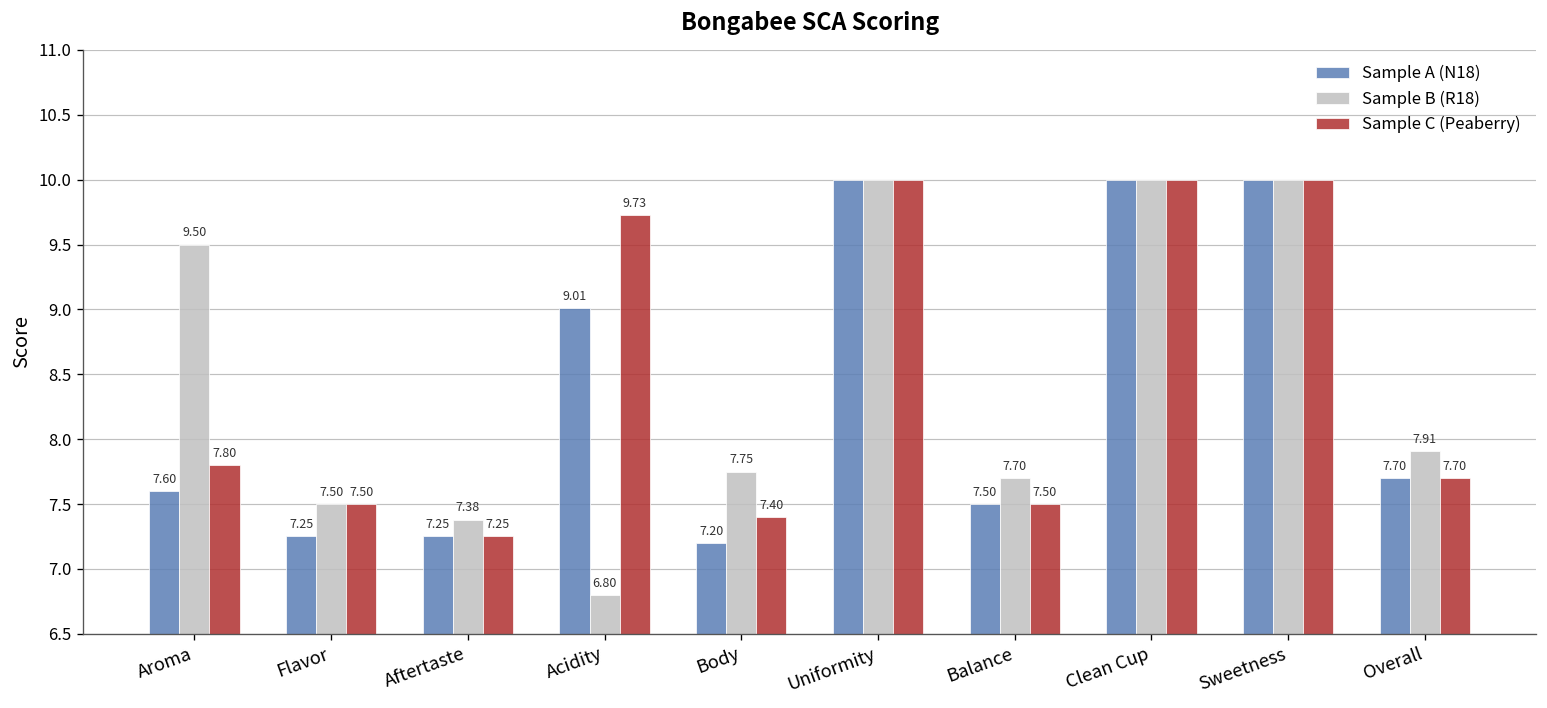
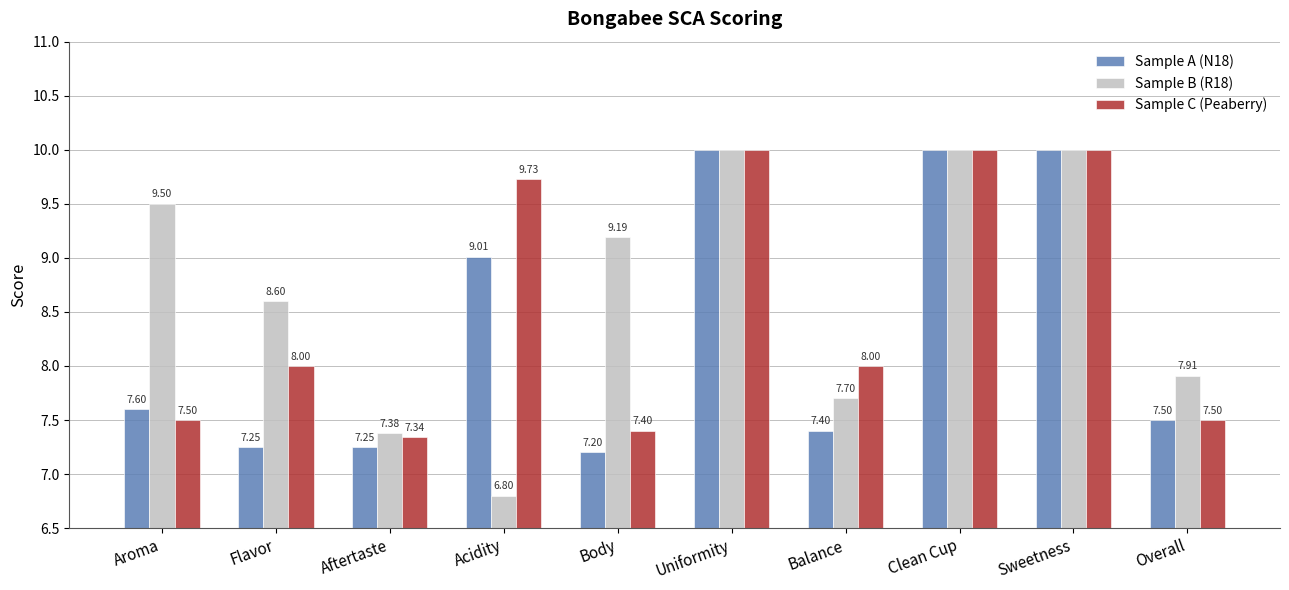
  {
    "Sample A (N18)": {
      "Aroma": 7.60,
      "Flavor": 7.25,
      "Aftertaste": 7.25,
      "Acidity": 9.01,
      "Body": 7.20,
-     "Balance": 7.50,
-     "Overall": 7.70
+     "Balance": 7.40,
+     "Overall": 7.50
    },
    "Sample B (R18)": {
      "Aroma": 9.50,
-     "Flavor": 7.50,
+     "Flavor": 8.60,
      "Aftertaste": 7.38,
      "Acidity": 6.80,
-     "Body": 7.75,
+     "Body": 9.19,
      "Balance": 7.70,
      "Overall": 7.91
    },
    "Sample C (Peaberry)": {
-     "Aroma": 7.80,
-     "Flavor": 7.50,
-     "Aftertaste": 7.25,
+     "Aroma": 7.50,
+     "Flavor": 8.00,
+     "Aftertaste": 7.34,
      "Acidity": 9.73,
      "Body": 7.40,
-     "Balance": 7.50,
-     "Overall": 7.70
+     "Balance": 8.00,
+     "Overall": 7.50
    }
  }
